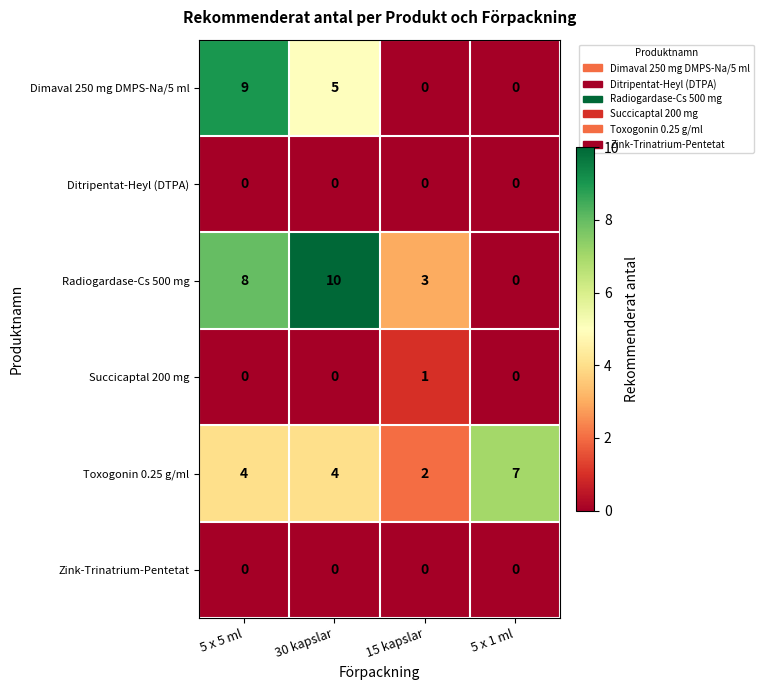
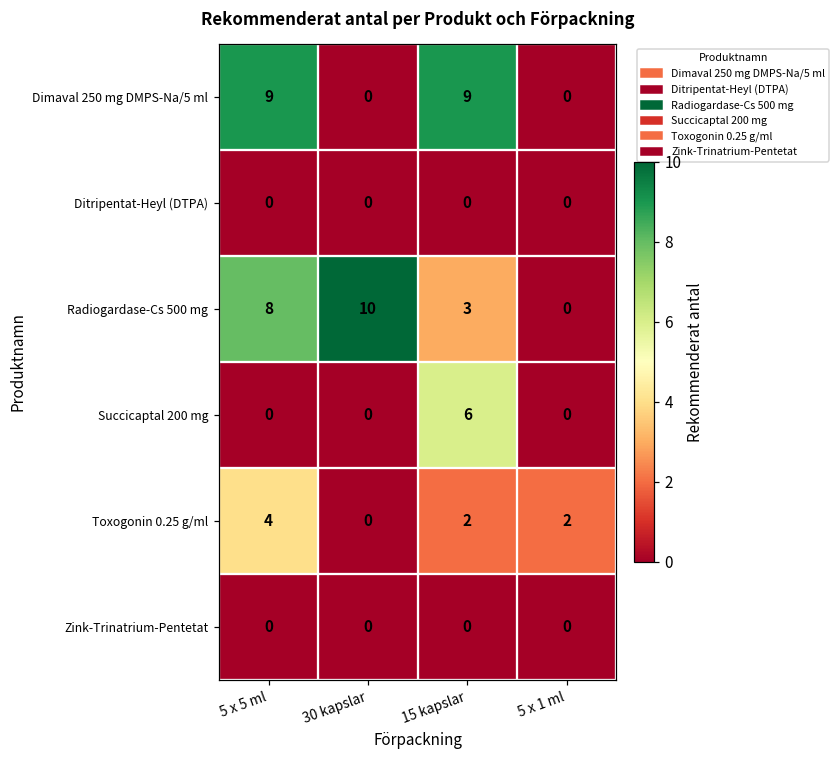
  {
    "Dimaval 250 mg DMPS-Na/5 ml": {
      "5 x 5 ml": 9,
-     "30 kapslar": 5,
-     "15 kapslar": 0,
+     "30 kapslar": 0,
+     "15 kapslar": 9,
      "5 x 1 ml": 0
    },
    "Ditripentat-Heyl (DTPA)": {
      "5 x 5 ml": 0,
      "30 kapslar": 0,
      "15 kapslar": 0,
      "5 x 1 ml": 0
    },
    "Radiogardase-Cs 500 mg": {
      "5 x 5 ml": 8,
      "30 kapslar": 10,
      "15 kapslar": 3,
      "5 x 1 ml": 0
    },
    "Succicaptal 200 mg": {
      "5 x 5 ml": 0,
      "30 kapslar": 0,
-     "15 kapslar": 1,
+     "15 kapslar": 6,
      "5 x 1 ml": 0
    },
    "Toxogonin 0.25 g/ml": {
      "5 x 5 ml": 4,
-     "30 kapslar": 4,
+     "30 kapslar": 0,
      "15 kapslar": 2,
-     "5 x 1 ml": 7
+     "5 x 1 ml": 2
    },
    "Zink-Trinatrium-Pentetat": {
      "5 x 5 ml": 0,
      "30 kapslar": 0,
      "15 kapslar": 0,
      "5 x 1 ml": 0
    }
  }
